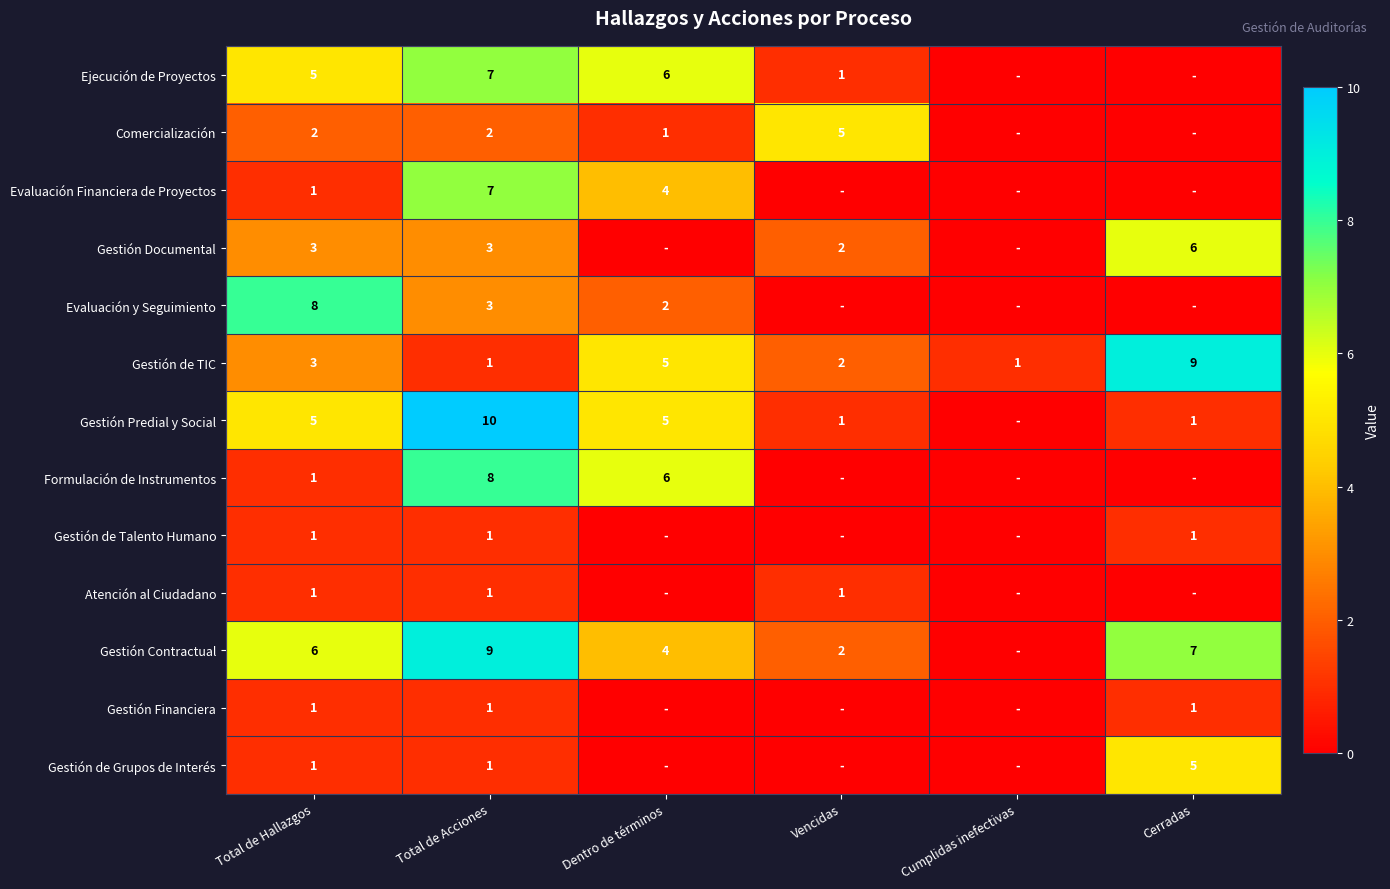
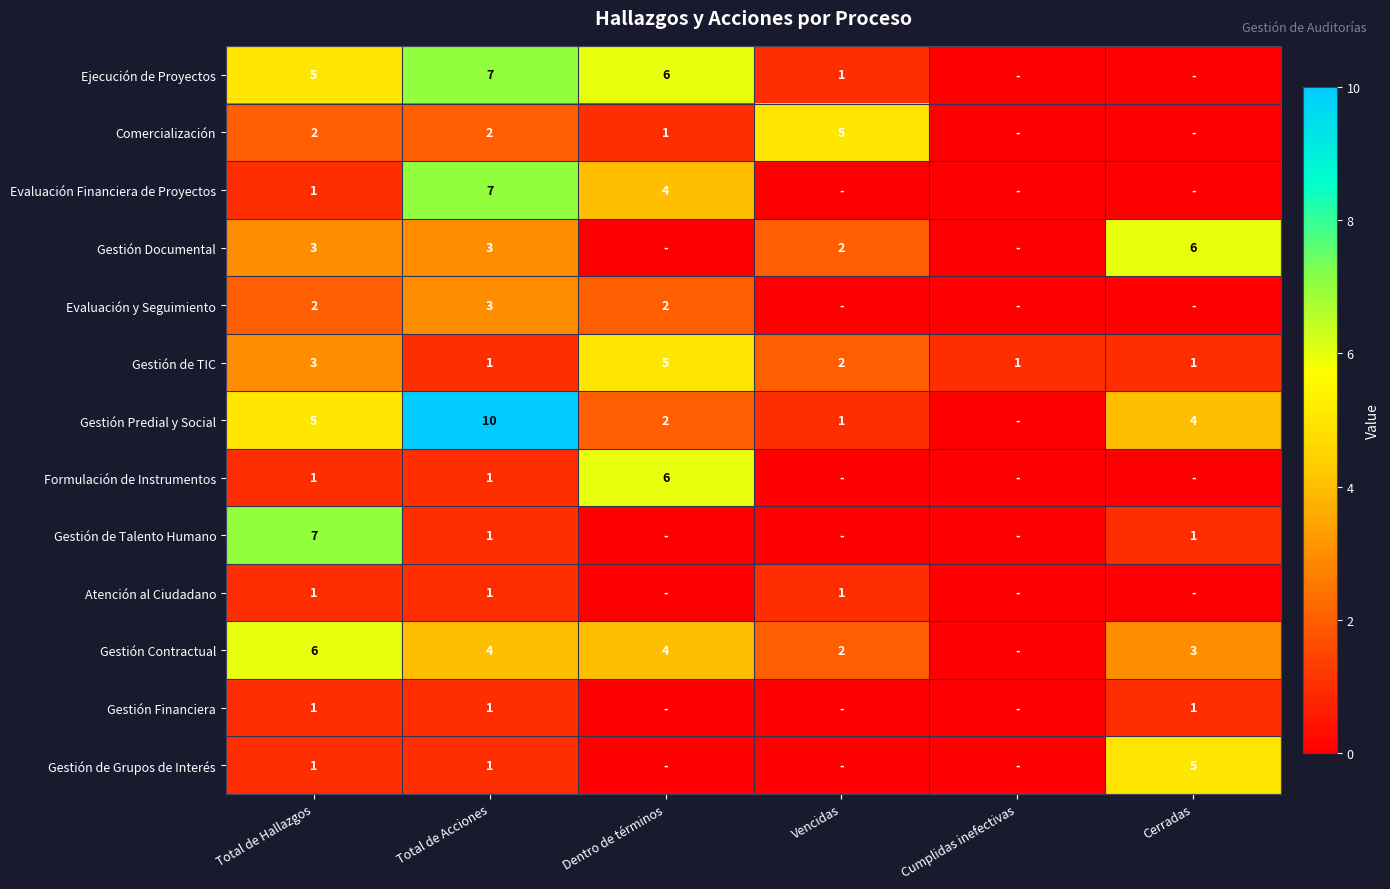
  {
    "Ejecución de Proyectos": {
      "Total de Hallazgos": 5,
      "Total de Acciones": 7,
      "Dentro de términos": 6,
      "Vencidas": 1
    },
    "Comercialización": {
      "Total de Hallazgos": 2,
      "Total de Acciones": 2,
      "Dentro de términos": 1,
      "Vencidas": 5
    },
    "Evaluación Financiera de Proyectos": {
      "Total de Hallazgos": 1,
      "Total de Acciones": 7,
      "Dentro de términos": 4
    },
    "Gestión Documental": {
      "Total de Hallazgos": 3,
      "Total de Acciones": 3,
      "Vencidas": 2,
      "Cerradas": 6
    },
    "Evaluación y Seguimiento": {
-     "Total de Hallazgos": 8,
+     "Total de Hallazgos": 2,
      "Total de Acciones": 3,
      "Dentro de términos": 2
    },
    "Gestión de TIC": {
      "Total de Hallazgos": 3,
      "Total de Acciones": 1,
      "Dentro de términos": 5,
      "Vencidas": 2,
      "Cumplidas inefectivas": 1,
-     "Cerradas": 9
+     "Cerradas": 1
    },
    "Gestión Predial y Social": {
      "Total de Hallazgos": 5,
      "Total de Acciones": 10,
-     "Dentro de términos": 5,
+     "Dentro de términos": 2,
      "Vencidas": 1,
-     "Cerradas": 1
+     "Cerradas": 4
    },
    "Formulación de Instrumentos": {
      "Total de Hallazgos": 1,
-     "Total de Acciones": 8,
+     "Total de Acciones": 1,
      "Dentro de términos": 6
    },
    "Gestión de Talento Humano": {
-     "Total de Hallazgos": 1,
+     "Total de Hallazgos": 7,
      "Total de Acciones": 1,
      "Cerradas": 1
    },
    "Atención al Ciudadano": {
      "Total de Hallazgos": 1,
      "Total de Acciones": 1,
      "Vencidas": 1
    },
    "Gestión Contractual": {
      "Total de Hallazgos": 6,
-     "Total de Acciones": 9,
+     "Total de Acciones": 4,
      "Dentro de términos": 4,
      "Vencidas": 2,
-     "Cerradas": 7
+     "Cerradas": 3
    },
    "Gestión Financiera": {
      "Total de Hallazgos": 1,
      "Total de Acciones": 1,
      "Cerradas": 1
    },
    "Gestión de Grupos de Interés": {
      "Total de Hallazgos": 1,
      "Total de Acciones": 1,
      "Cerradas": 5
    }
  }
